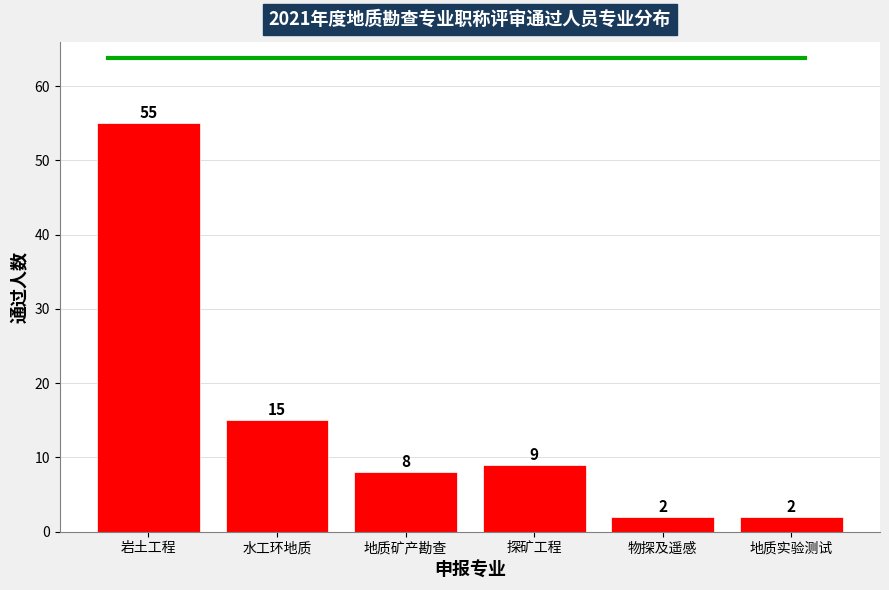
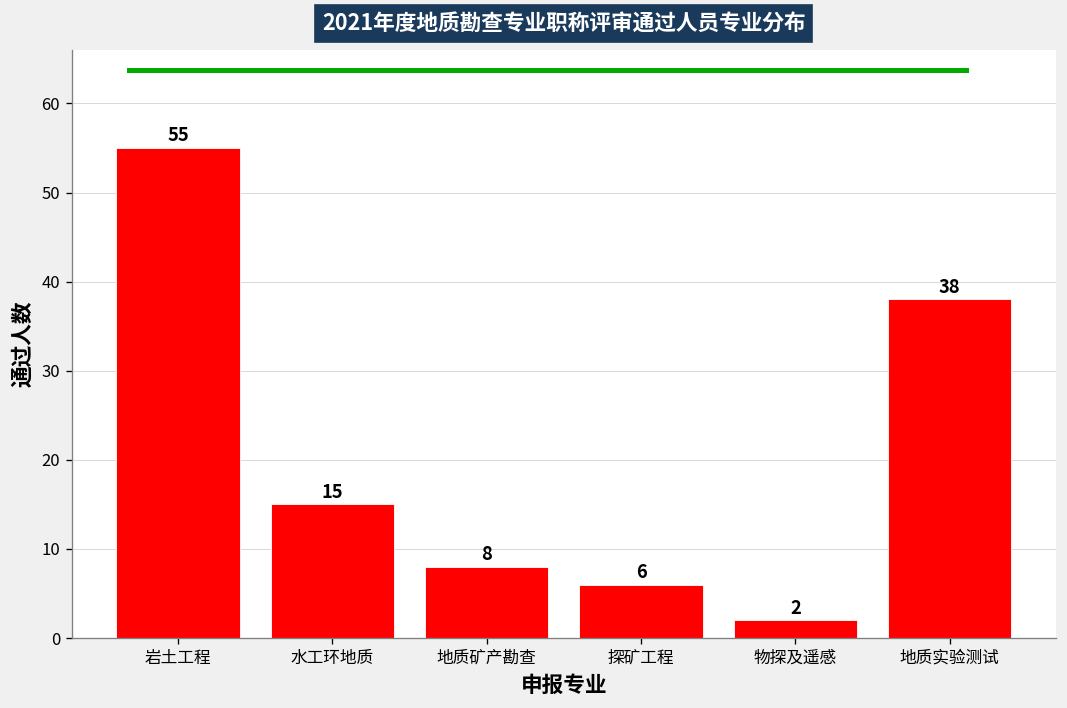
  {
    "岩土工程": 55,
    "水工环地质": 15,
    "地质矿产勘查": 8,
-   "探矿工程": 9,
+   "探矿工程": 6,
    "物探及遥感": 2,
-   "地质实验测试": 2
+   "地质实验测试": 38
  }
